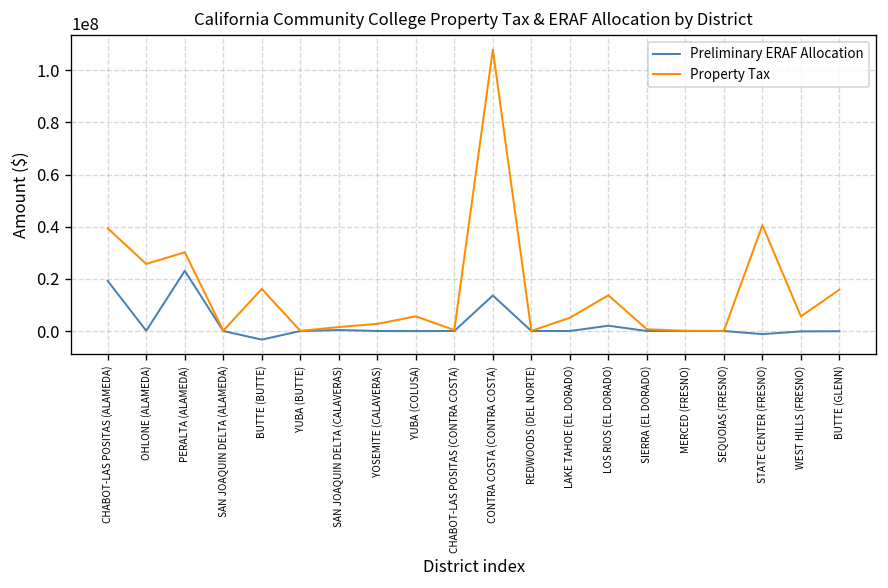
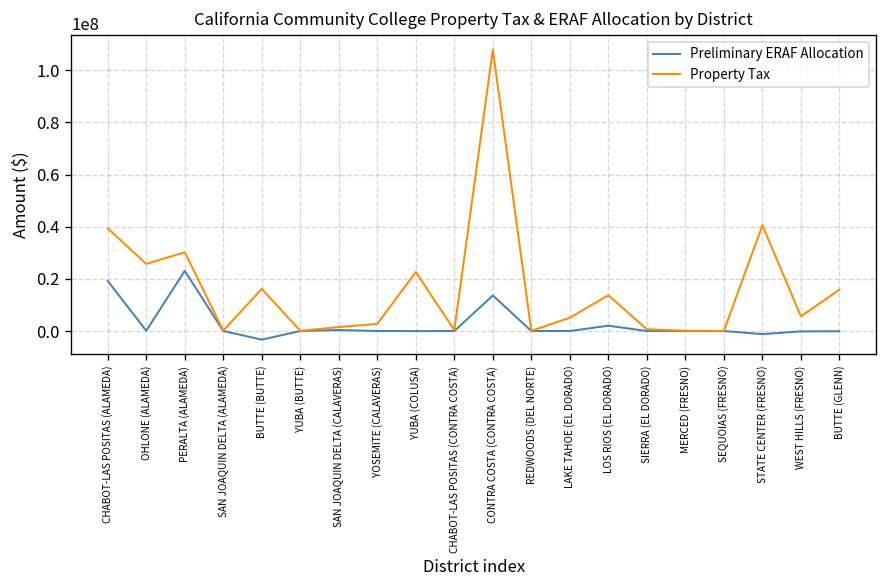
  {
    "Preliminary ERAF Allocation": {
      "CHABOT-LAS POSITAS (ALAMEDA)": 19000000,
      "OHLONE (ALAMEDA)": 0,
      "PERALTA (ALAMEDA)": 23000000,
      "BUTTE (BUTTE)": -3000000,
      "YOSEMITE (CALAVERAS)": 0,
      "YUBA (COLUSA)": 0,
      "CONTRA COSTA (CONTRA COSTA)": 14000000,
      "LAKE TAHOE (EL DORADO)": 0,
      "LOS RIOS (EL DORADO)": 2000000,
      "STATE CENTER (FRESNO)": -1000000,
      "WEST HILLS (FRESNO)": 0,
      "BUTTE (GLENN)": 0
    },
    "Property Tax": {
      "CHABOT-LAS POSITAS (ALAMEDA)": 39000000,
      "OHLONE (ALAMEDA)": 26000000,
      "PERALTA (ALAMEDA)": 30000000,
      "BUTTE (BUTTE)": 16000000,
      "YOSEMITE (CALAVERAS)": 3000000,
-     "YUBA (COLUSA)": 6000000,
+     "YUBA (COLUSA)": 23000000,
      "CONTRA COSTA (CONTRA COSTA)": 108000000,
      "LAKE TAHOE (EL DORADO)": 5000000,
      "LOS RIOS (EL DORADO)": 14000000,
      "STATE CENTER (FRESNO)": 41000000,
      "WEST HILLS (FRESNO)": 6000000,
      "BUTTE (GLENN)": 16000000
    }
  }
